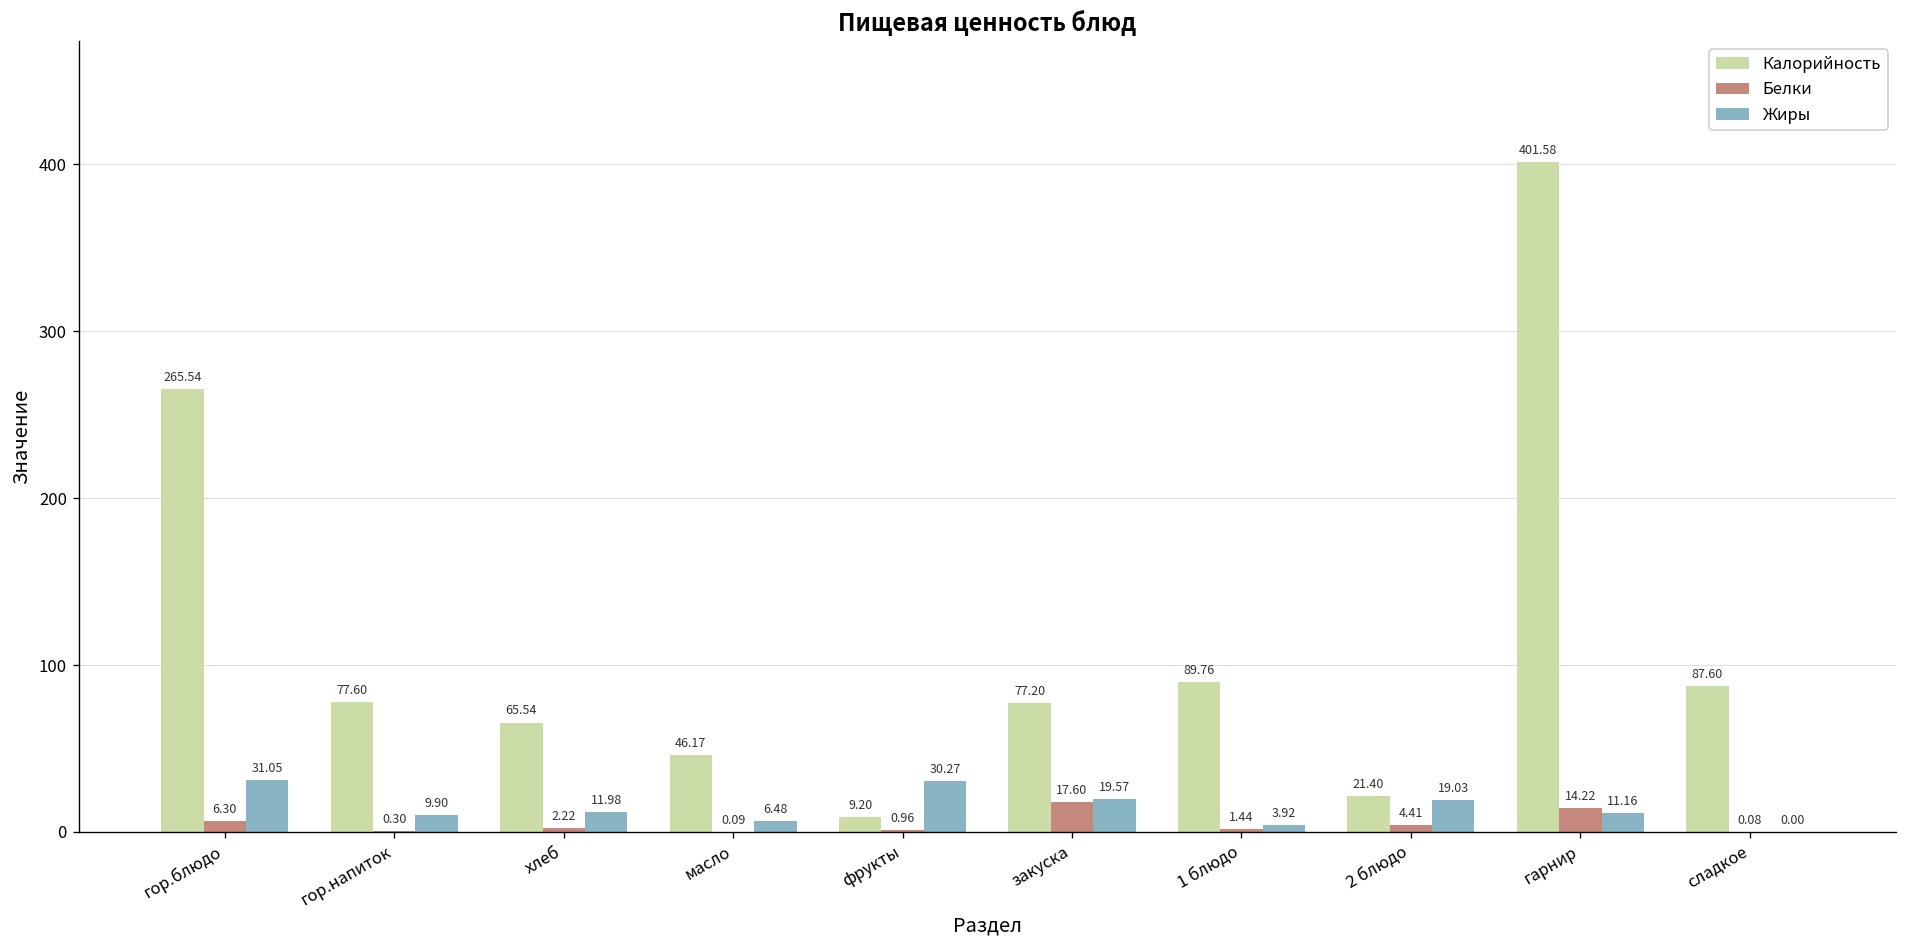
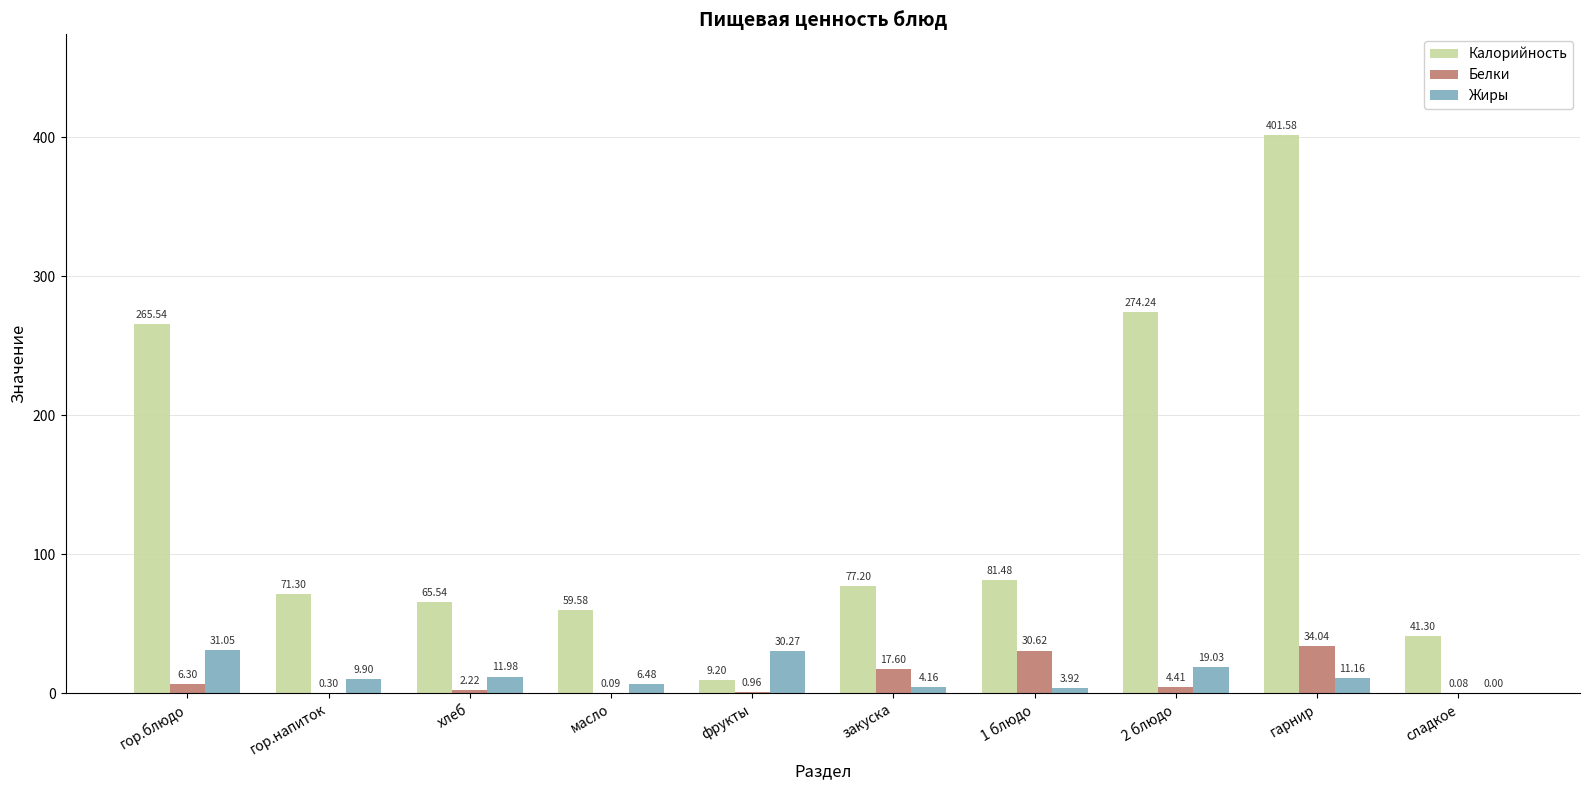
  {
    "Калорийность": {
      "гор.блюдо": 265.54,
-     "гор.напиток": 77.60,
+     "гор.напиток": 71.30,
      "хлеб": 65.54,
-     "масло": 46.17,
+     "масло": 59.58,
      "фрукты": 9.20,
      "закуска": 77.20,
-     "1 блюдо": 89.76,
-     "2 блюдо": 21.40,
+     "1 блюдо": 81.48,
+     "2 блюдо": 274.24,
      "гарнир": 401.58,
-     "сладкое": 87.60
+     "сладкое": 41.30
    },
    "Белки": {
      "гор.блюдо": 6.30,
      "гор.напиток": 0.30,
      "хлеб": 2.22,
      "масло": 0.09,
      "фрукты": 0.96,
      "закуска": 17.60,
-     "1 блюдо": 1.44,
+     "1 блюдо": 30.62,
      "2 блюдо": 4.41,
-     "гарнир": 14.22,
+     "гарнир": 34.04,
      "сладкое": 0.08
    },
    "Жиры": {
      "гор.блюдо": 31.05,
      "гор.напиток": 9.90,
      "хлеб": 11.98,
      "масло": 6.48,
      "фрукты": 30.27,
-     "закуска": 19.57,
+     "закуска": 4.16,
      "1 блюдо": 3.92,
      "2 блюдо": 19.03,
      "гарнир": 11.16,
      "сладкое": 0.00
    }
  }
